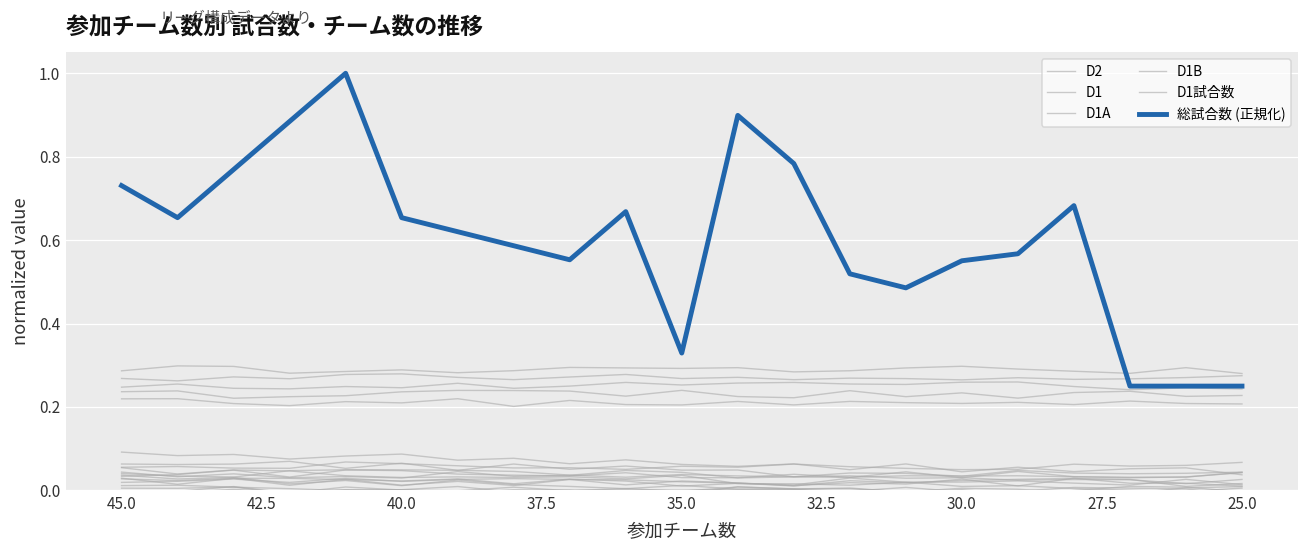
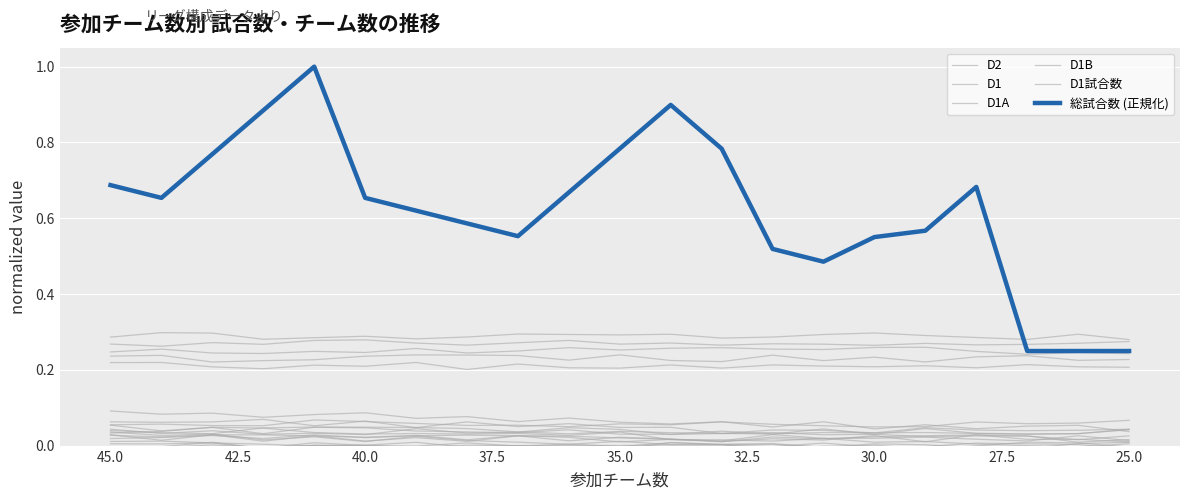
  {
    "総試合数 (正規化)": {
-     "45.0": 0.73,
+     "45.0": 0.69,
      "40.0": 0.65,
-     "35.0": 0.33,
+     "35.0": 0.78,
      "30.0": 0.55,
      "25.0": 0.25
    }
  }
